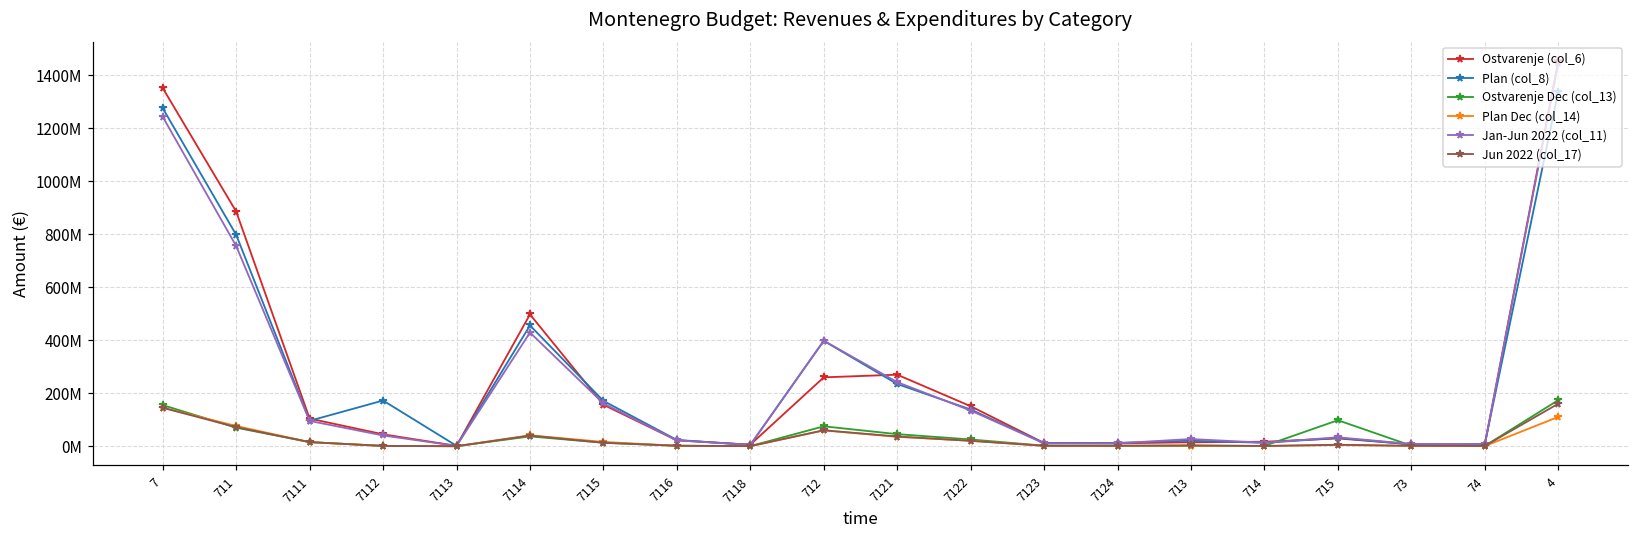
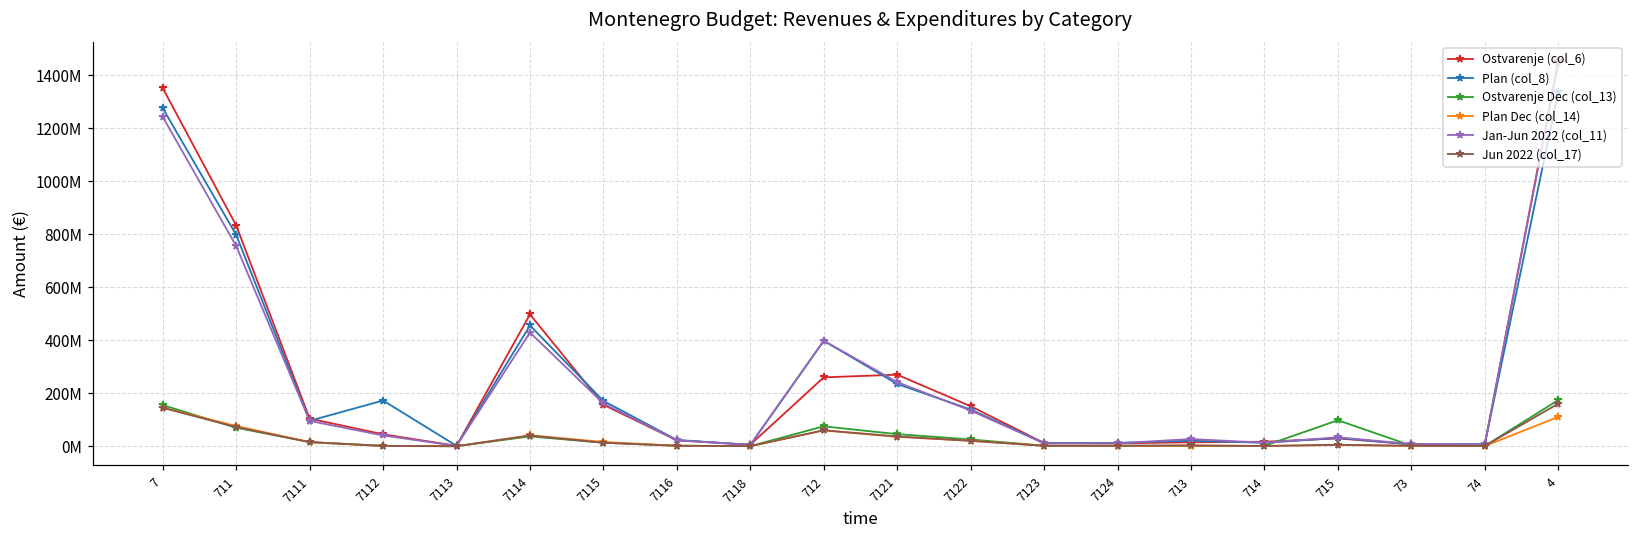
  {
    "Ostvarenje (col_6)": {
      "7": 1350000000,
-     "711": 890000000,
+     "711": 830000000,
      "7114": 500000000,
      "712": 260000000,
      "7121": 270000000,
      "7122": 150000000
    },
    "Plan (col_8)": {
      "7": 1280000000,
      "711": 800000000,
      "7112": 170000000,
      "7114": 460000000
    },
    "Ostvarenje Dec (col_13)": {
      "712": 80000000,
      "715": 100000000,
      "4": 170000000
    },
    "Plan Dec (col_14)": {
      "4": 110000000
    },
    "Jan-Jun 2022 (col_11)": {
      "7": 1240000000,
      "711": 760000000,
      "7114": 430000000
    },
    "Jun 2022 (col_17)": {
      "4": 160000000
    }
  }
